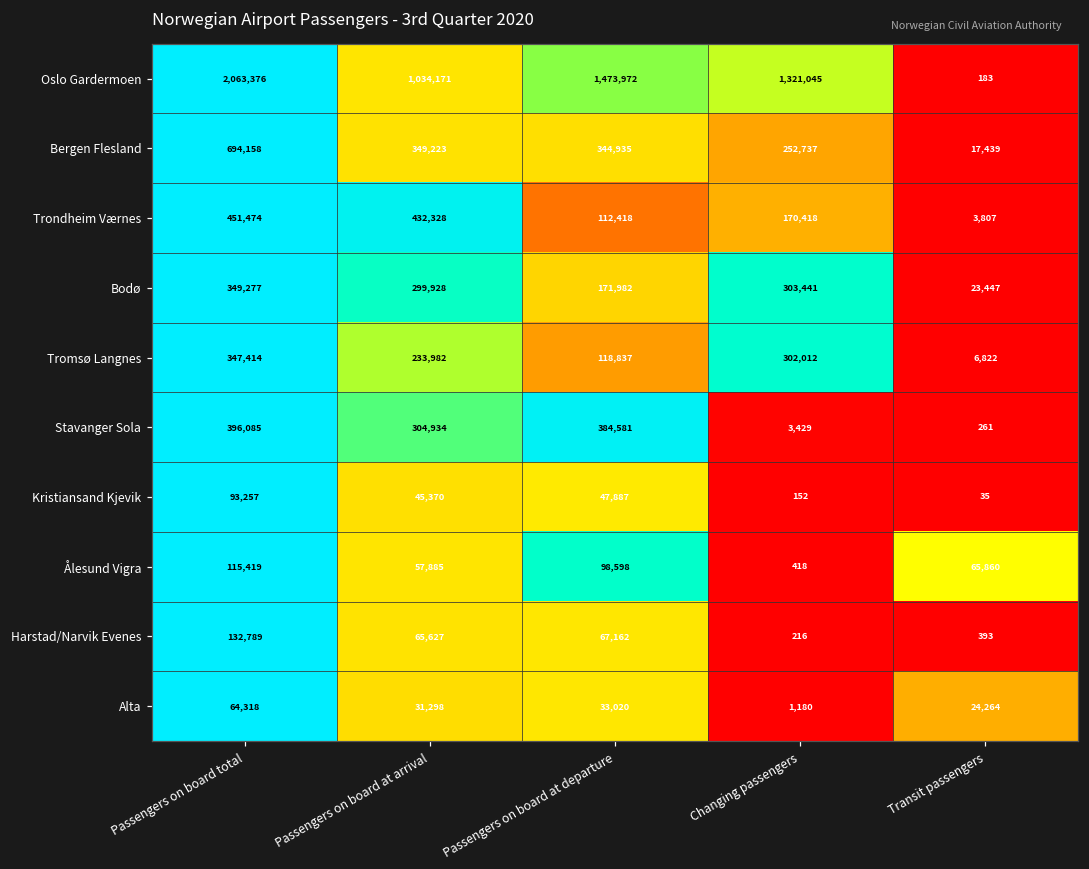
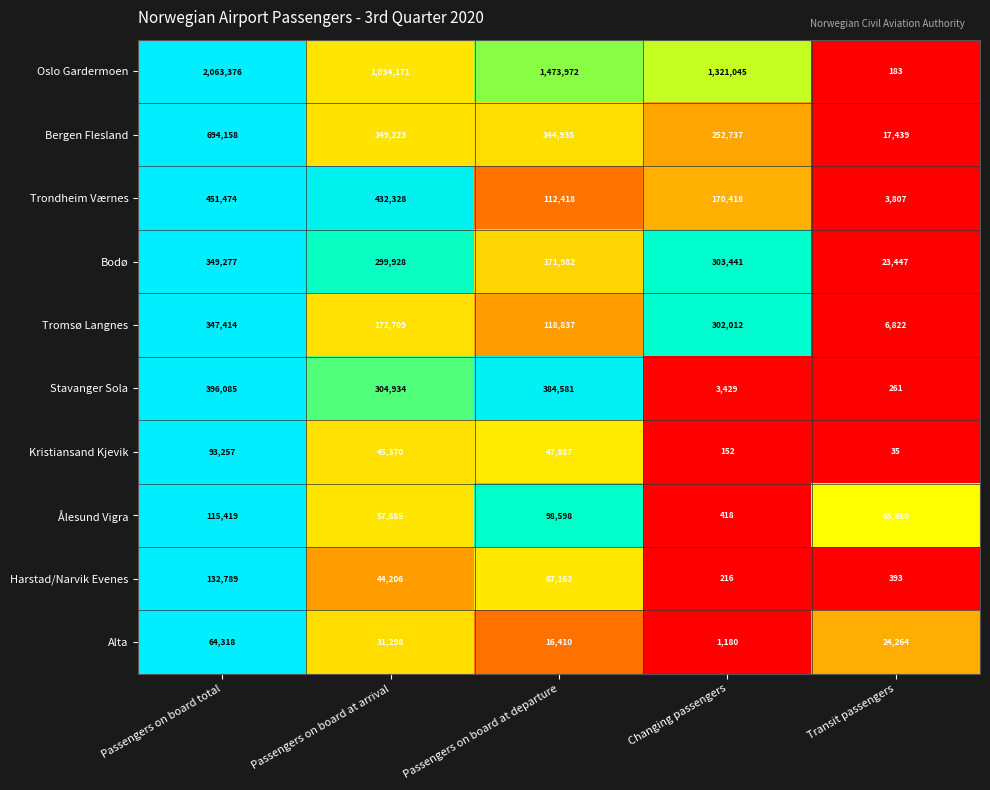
  {
    "Oslo Gardermoen": {
      "Passengers on board total": "2,063,376",
      "Passengers on board at arrival": "1,034,171",
      "Passengers on board at departure": "1,473,972",
      "Changing passengers": "1,321,045",
      "Transit passengers": "183"
    },
    "Bergen Flesland": {
      "Passengers on board total": "694,158",
      "Passengers on board at arrival": "349,223",
      "Passengers on board at departure": "344,935",
      "Changing passengers": "252,737",
      "Transit passengers": "17,439"
    },
    "Trondheim Værnes": {
      "Passengers on board total": "451,474",
      "Passengers on board at arrival": "432,328",
      "Passengers on board at departure": "112,418",
      "Changing passengers": "170,418",
      "Transit passengers": "3,807"
    },
    "Bodø": {
      "Passengers on board total": "349,277",
      "Passengers on board at arrival": "299,928",
      "Passengers on board at departure": "171,982",
      "Changing passengers": "303,441",
      "Transit passengers": "23,447"
    },
    "Tromsø Langnes": {
      "Passengers on board total": "347,414",
-     "Passengers on board at arrival": "233,982",
+     "Passengers on board at arrival": "172,709",
      "Passengers on board at departure": "118,837",
      "Changing passengers": "302,012",
      "Transit passengers": "6,822"
    },
    "Stavanger Sola": {
      "Passengers on board total": "396,085",
      "Passengers on board at arrival": "304,934",
      "Passengers on board at departure": "384,581",
      "Changing passengers": "3,429",
      "Transit passengers": "261"
    },
    "Kristiansand Kjevik": {
      "Passengers on board total": "93,257",
      "Passengers on board at arrival": "45,370",
      "Passengers on board at departure": "47,887",
      "Changing passengers": "152",
      "Transit passengers": "35"
    },
    "Ålesund Vigra": {
      "Passengers on board total": "115,419",
      "Passengers on board at arrival": "57,885",
      "Passengers on board at departure": "98,598",
      "Changing passengers": "418",
      "Transit passengers": "65,860"
    },
    "Harstad/Narvik Evenes": {
      "Passengers on board total": "132,789",
-     "Passengers on board at arrival": "65,627",
+     "Passengers on board at arrival": "44,206",
      "Passengers on board at departure": "67,162",
      "Changing passengers": "216",
      "Transit passengers": "393"
    },
    "Alta": {
      "Passengers on board total": "64,318",
      "Passengers on board at arrival": "31,298",
-     "Passengers on board at departure": "33,020",
+     "Passengers on board at departure": "16,410",
      "Changing passengers": "1,180",
      "Transit passengers": "24,264"
    }
  }
